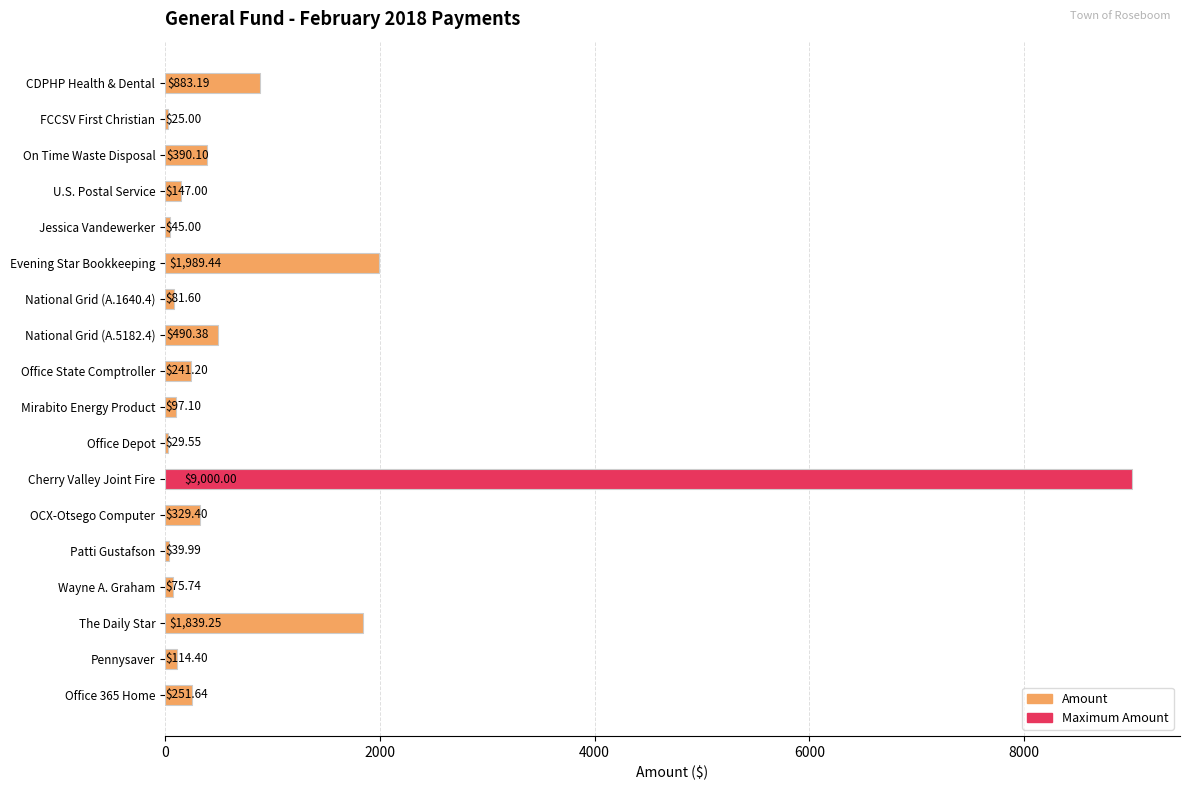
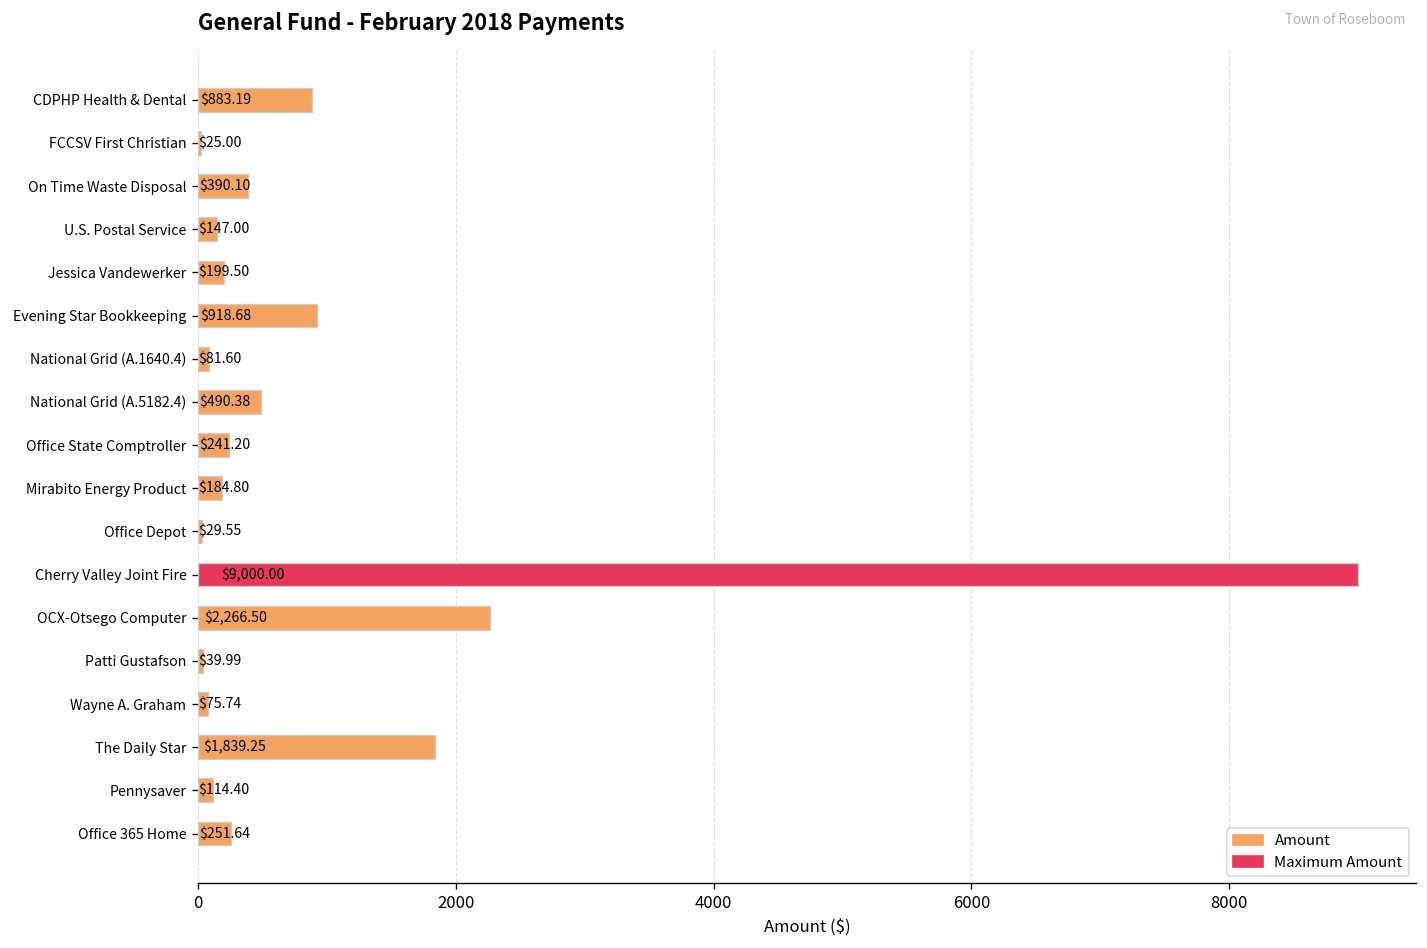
  {
    "CDPHP Health & Dental": "$883.19",
    "FCCSV First Christian": "$25.00",
    "On Time Waste Disposal": "$390.10",
    "U.S. Postal Service": "$147.00",
-   "Jessica Vandewerker": "$45.00",
-   "Evening Star Bookkeeping": "$1,989.44",
+   "Jessica Vandewerker": "$199.50",
+   "Evening Star Bookkeeping": "$918.68",
    "National Grid (A.1640.4)": "$81.60",
    "National Grid (A.5182.4)": "$490.38",
    "Office State Comptroller": "$241.20",
-   "Mirabito Energy Product": "$97.10",
+   "Mirabito Energy Product": "$184.80",
    "Office Depot": "$29.55",
    "Cherry Valley Joint Fire": "$9,000.00",
-   "OCX-Otsego Computer": "$329.40",
+   "OCX-Otsego Computer": "$2,266.50",
    "Patti Gustafson": "$39.99",
    "Wayne A. Graham": "$75.74",
    "The Daily Star": "$1,839.25",
    "Pennysaver": "$114.40",
    "Office 365 Home": "$251.64"
  }
